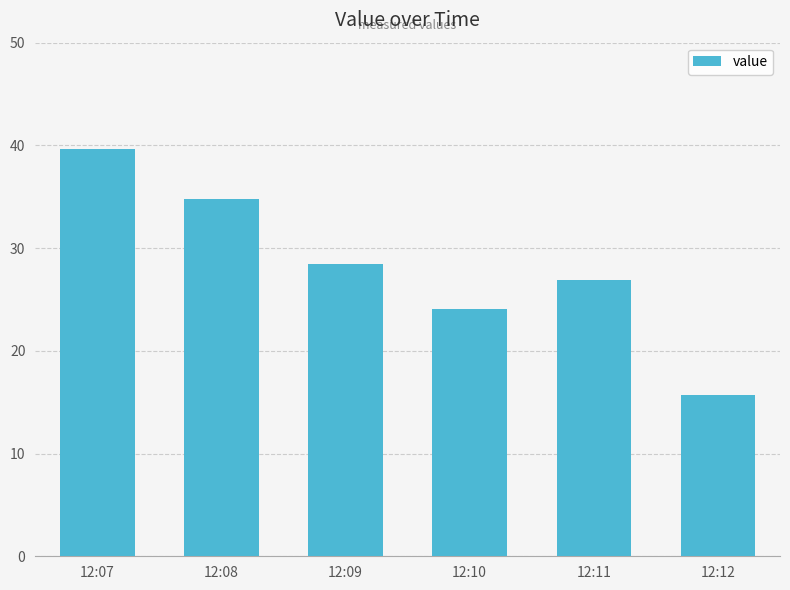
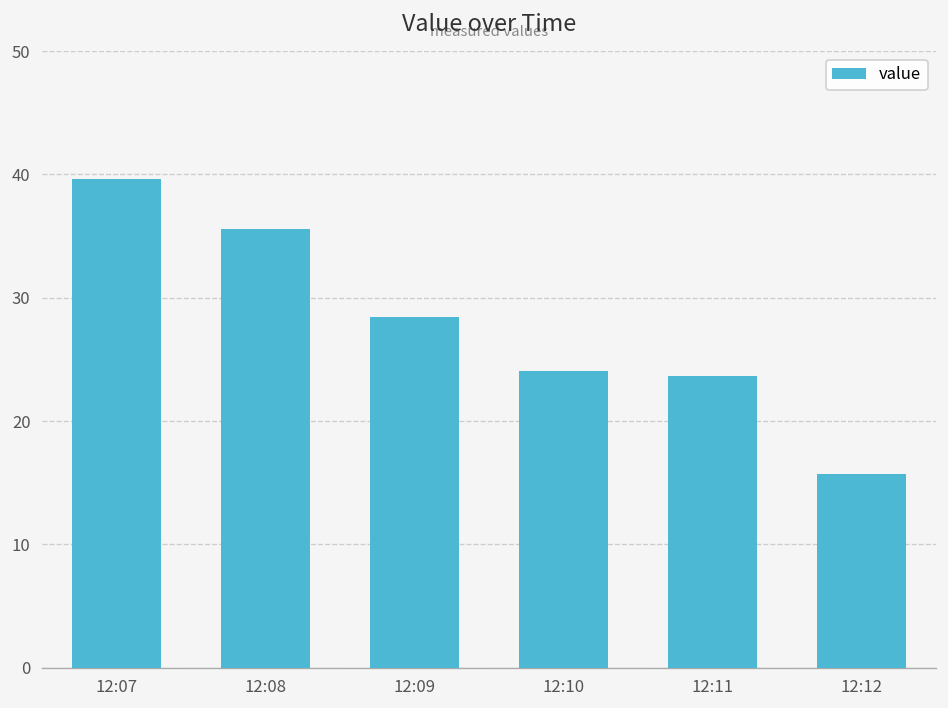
  {
    "12:07": 39.6,
-   "12:08": 34.7,
+   "12:08": 35.6,
    "12:09": 28.4,
    "12:10": 24.0,
-   "12:11": 26.9,
+   "12:11": 23.6,
    "12:12": 15.7
  }
